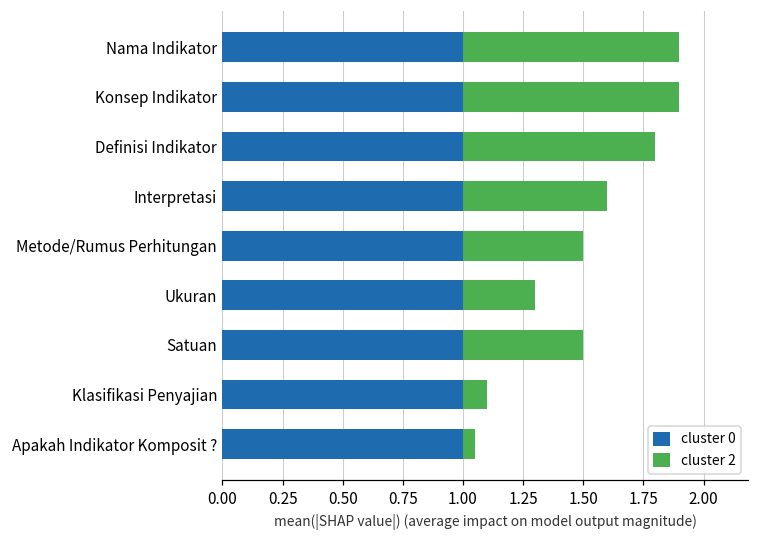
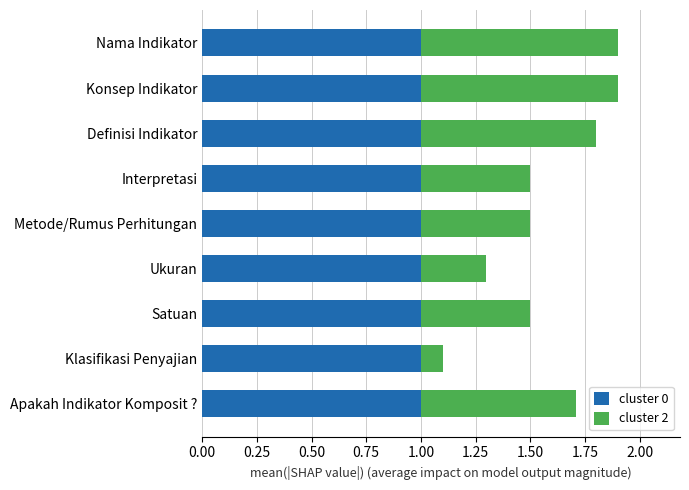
  {
    "cluster 0": {
      "Nama Indikator": 1.00,
      "Konsep Indikator": 1.00,
      "Definisi Indikator": 1.00,
      "Interpretasi": 1.00,
      "Metode/Rumus Perhitungan": 1.00,
      "Ukuran": 1.00,
      "Satuan": 1.00,
      "Klasifikasi Penyajian": 1.00,
      "Apakah Indikator Komposit ?": 1.00
    },
    "cluster 2": {
      "Nama Indikator": 0.90,
      "Konsep Indikator": 0.90,
      "Definisi Indikator": 0.80,
-     "Interpretasi": 0.6,
+     "Interpretasi": 0.5,
      "Metode/Rumus Perhitungan": 0.50,
      "Ukuran": 0.30,
      "Satuan": 0.50,
      "Klasifikasi Penyajian": 0.10,
-     "Apakah Indikator Komposit ?": 0.05
+     "Apakah Indikator Komposit ?": 0.71
    }
  }
